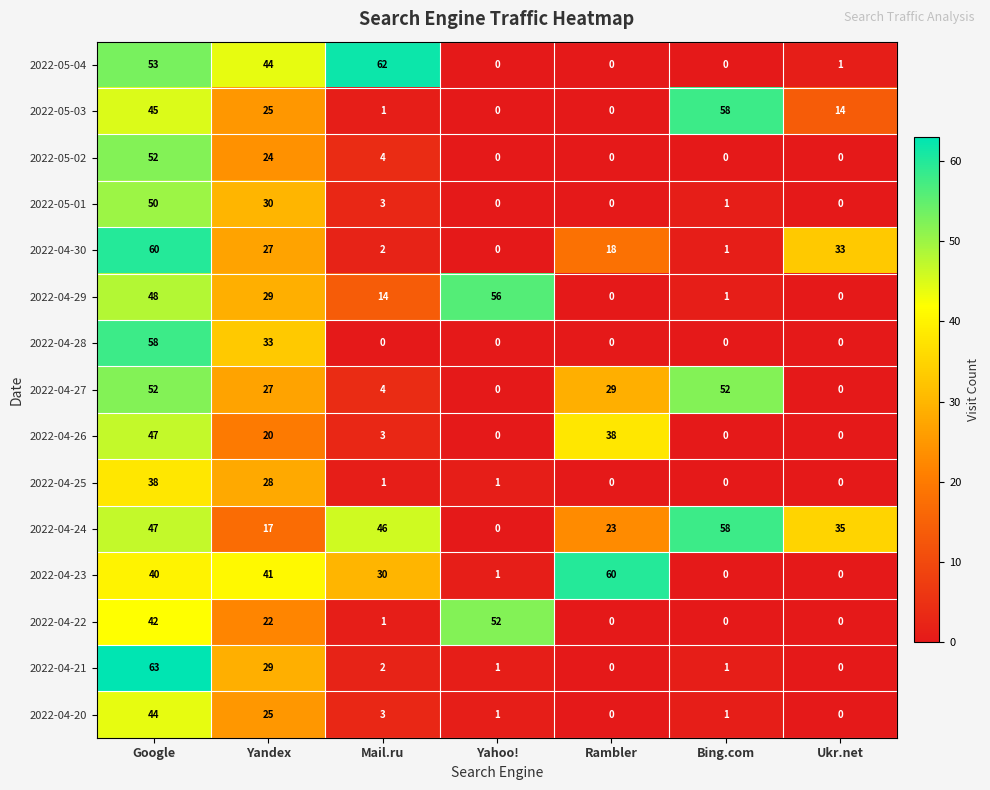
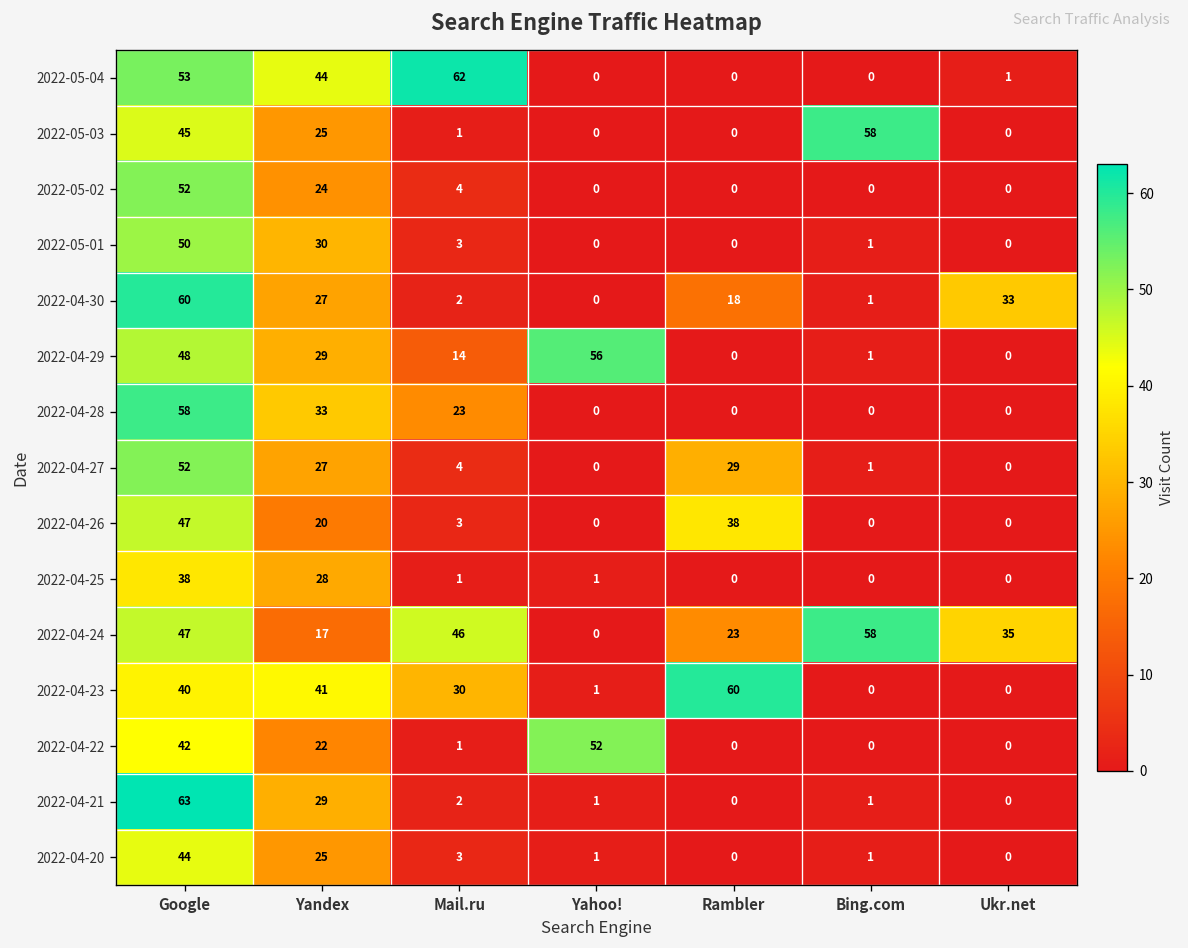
  {
    "2022-05-04": {
      "Google": 53,
      "Yandex": 44,
      "Mail.ru": 62,
      "Yahoo!": 0,
      "Rambler": 0,
      "Bing.com": 0,
      "Ukr.net": 1
    },
    "2022-05-03": {
      "Google": 45,
      "Yandex": 25,
      "Mail.ru": 1,
      "Yahoo!": 0,
      "Rambler": 0,
      "Bing.com": 58,
-     "Ukr.net": 14
+     "Ukr.net": 0
    },
    "2022-05-02": {
      "Google": 52,
      "Yandex": 24,
      "Mail.ru": 4,
      "Yahoo!": 0,
      "Rambler": 0,
      "Bing.com": 0,
      "Ukr.net": 0
    },
    "2022-05-01": {
      "Google": 50,
      "Yandex": 30,
      "Mail.ru": 3,
      "Yahoo!": 0,
      "Rambler": 0,
      "Bing.com": 1,
      "Ukr.net": 0
    },
    "2022-04-30": {
      "Google": 60,
      "Yandex": 27,
      "Mail.ru": 2,
      "Yahoo!": 0,
      "Rambler": 18,
      "Bing.com": 1,
      "Ukr.net": 33
    },
    "2022-04-29": {
      "Google": 48,
      "Yandex": 29,
      "Mail.ru": 14,
      "Yahoo!": 56,
      "Rambler": 0,
      "Bing.com": 1,
      "Ukr.net": 0
    },
    "2022-04-28": {
      "Google": 58,
      "Yandex": 33,
-     "Mail.ru": 0,
+     "Mail.ru": 23,
      "Yahoo!": 0,
      "Rambler": 0,
      "Bing.com": 0,
      "Ukr.net": 0
    },
    "2022-04-27": {
      "Google": 52,
      "Yandex": 27,
      "Mail.ru": 4,
      "Yahoo!": 0,
      "Rambler": 29,
-     "Bing.com": 52,
+     "Bing.com": 1,
      "Ukr.net": 0
    },
    "2022-04-26": {
      "Google": 47,
      "Yandex": 20,
      "Mail.ru": 3,
      "Yahoo!": 0,
      "Rambler": 38,
      "Bing.com": 0,
      "Ukr.net": 0
    },
    "2022-04-25": {
      "Google": 38,
      "Yandex": 28,
      "Mail.ru": 1,
      "Yahoo!": 1,
      "Rambler": 0,
      "Bing.com": 0,
      "Ukr.net": 0
    },
    "2022-04-24": {
      "Google": 47,
      "Yandex": 17,
      "Mail.ru": 46,
      "Yahoo!": 0,
      "Rambler": 23,
      "Bing.com": 58,
      "Ukr.net": 35
    },
    "2022-04-23": {
      "Google": 40,
      "Yandex": 41,
      "Mail.ru": 30,
      "Yahoo!": 1,
      "Rambler": 60,
      "Bing.com": 0,
      "Ukr.net": 0
    },
    "2022-04-22": {
      "Google": 42,
      "Yandex": 22,
      "Mail.ru": 1,
      "Yahoo!": 52,
      "Rambler": 0,
      "Bing.com": 0,
      "Ukr.net": 0
    },
    "2022-04-21": {
      "Google": 63,
      "Yandex": 29,
      "Mail.ru": 2,
      "Yahoo!": 1,
      "Rambler": 0,
      "Bing.com": 1,
      "Ukr.net": 0
    },
    "2022-04-20": {
      "Google": 44,
      "Yandex": 25,
      "Mail.ru": 3,
      "Yahoo!": 1,
      "Rambler": 0,
      "Bing.com": 1,
      "Ukr.net": 0
    }
  }
